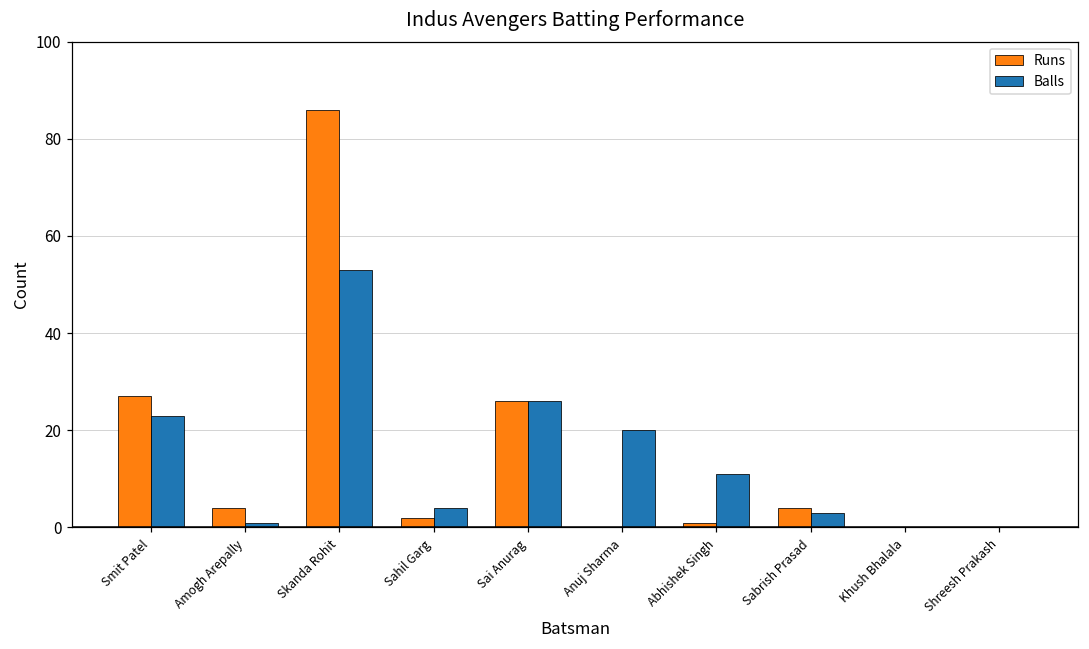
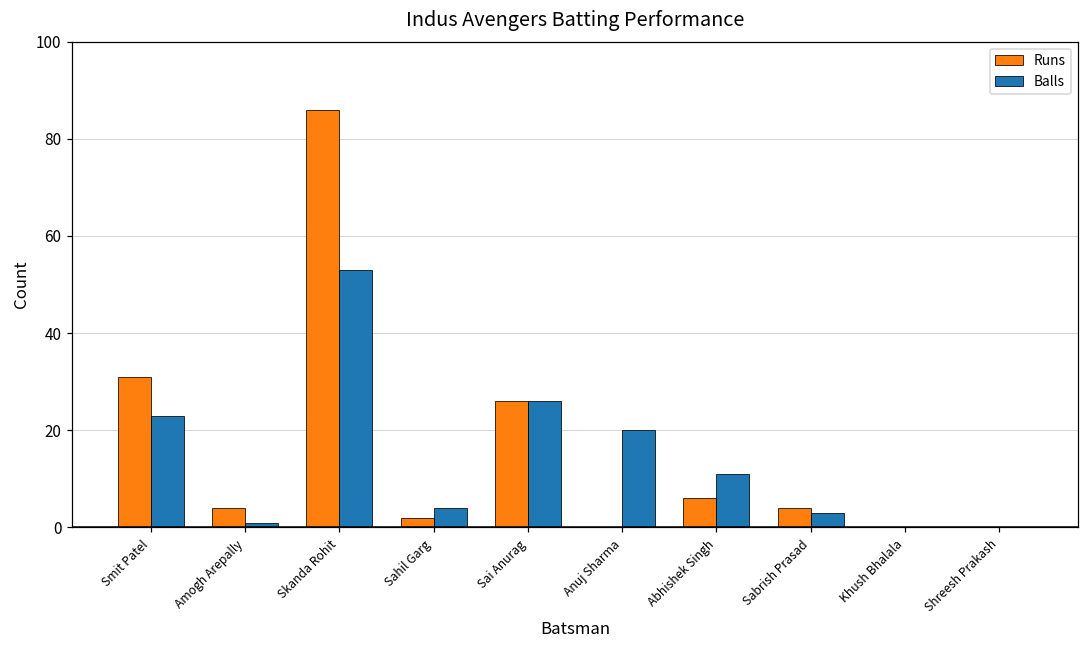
  {
    "Runs": {
-     "Smit Patel": 27,
+     "Smit Patel": 31,
      "Amogh Arepally": 4,
      "Skanda Rohit": 86,
      "Sahil Garg": 2,
      "Sai Anurag": 26,
      "Anuj Sharma": 0,
-     "Abhishek Singh": 1,
+     "Abhishek Singh": 6,
      "Sabrish Prasad": 4,
      "Khush Bhalala": 0,
      "Shreesh Prakash": 0
    },
    "Balls": {
      "Smit Patel": 23,
      "Amogh Arepally": 1,
      "Skanda Rohit": 53,
      "Sahil Garg": 4,
      "Sai Anurag": 26,
      "Anuj Sharma": 20,
      "Abhishek Singh": 11,
      "Sabrish Prasad": 3,
      "Khush Bhalala": 0,
      "Shreesh Prakash": 0
    }
  }
